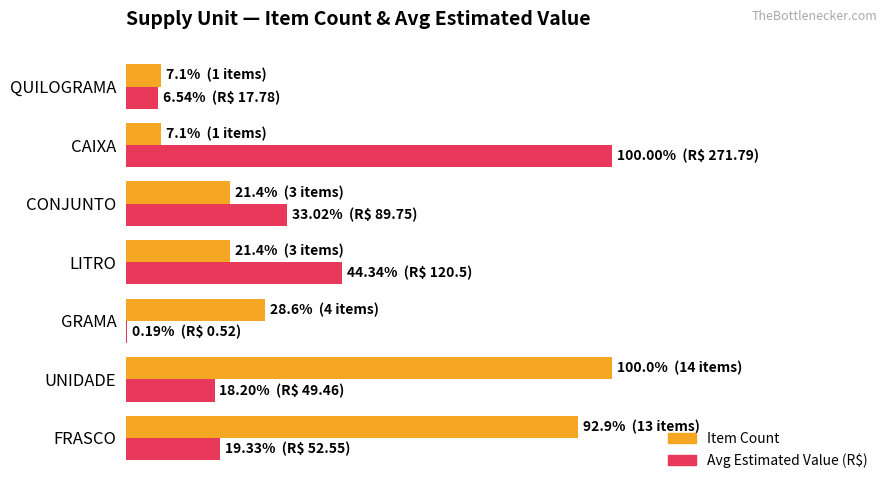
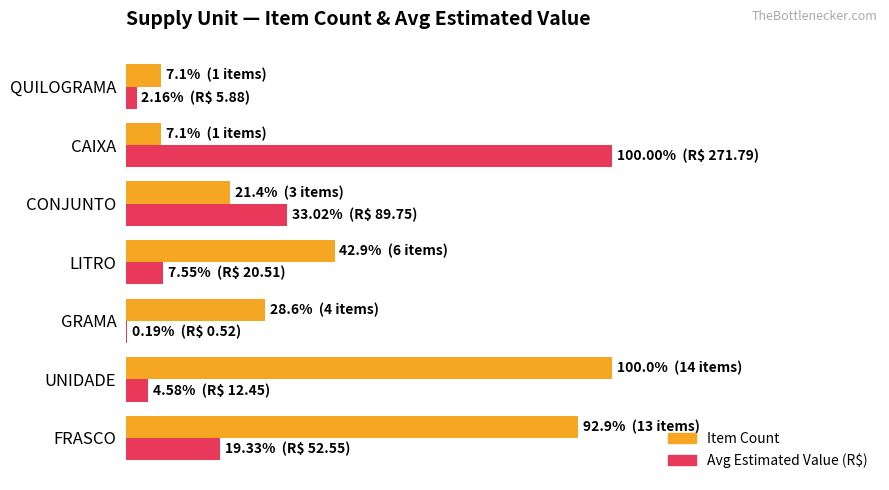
  {
    "Item Count": {
      "QUILOGRAMA": "7.1%",
      "CAIXA": "7.1%",
      "CONJUNTO": "21.4%",
-     "LITRO": "21.4% (3 items)",
+     "LITRO": "42.9% (6 items)",
      "GRAMA": "28.6%",
      "UNIDADE": "100.0%",
      "FRASCO": "92.9%"
    },
    "Avg Estimated Value (R$)": {
-     "QUILOGRAMA": "6.54% (R$ 17.78)",
+     "QUILOGRAMA": "2.16% (R$ 5.88)",
      "CAIXA": "100.00%",
      "CONJUNTO": "33.02%",
-     "LITRO": "44.34% (R$ 120.5)",
+     "LITRO": "7.55% (R$ 20.51)",
      "GRAMA": "0.19%",
-     "UNIDADE": "18.20% (R$ 49.46)",
+     "UNIDADE": "4.58% (R$ 12.45)",
      "FRASCO": "19.33%"
    }
  }
